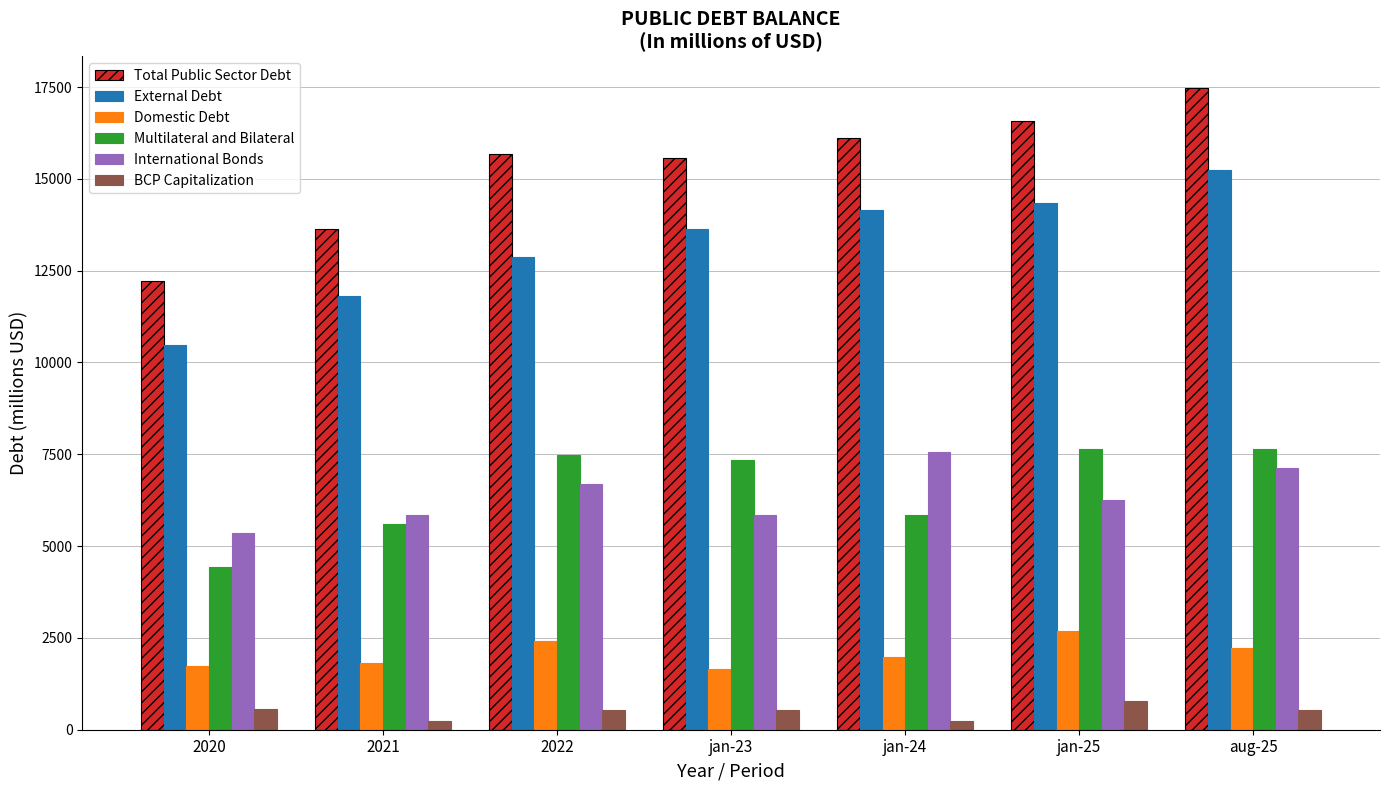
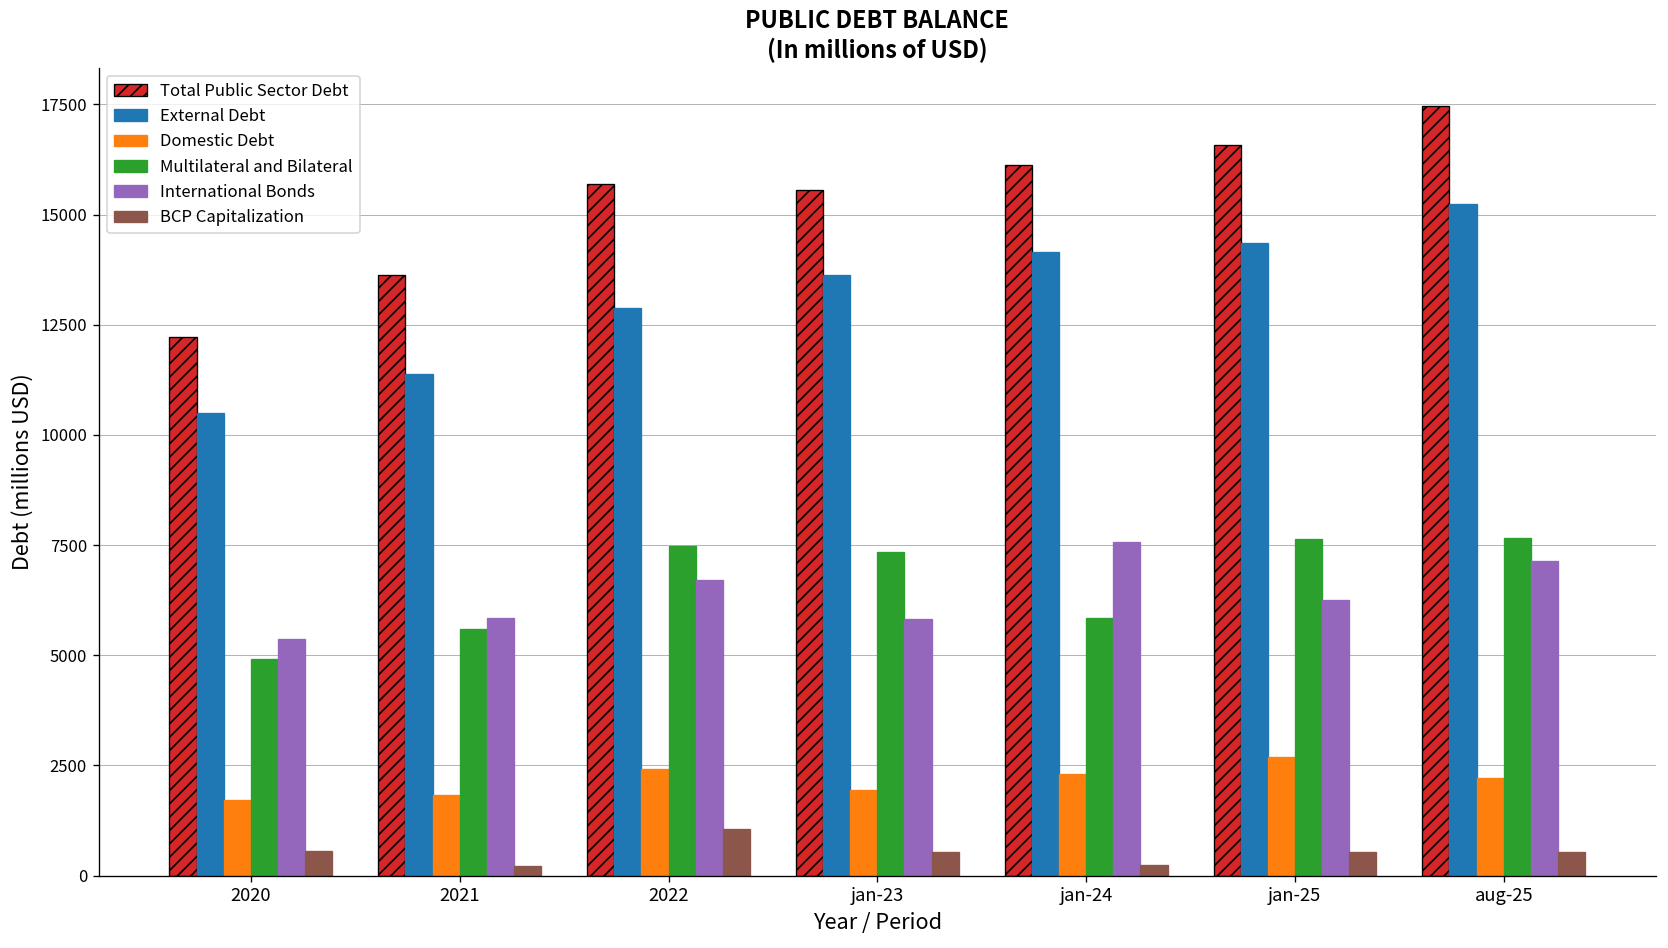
  {
    "Total Public Sector Debt": {
      "2020": 12200,
      "2021": 13600,
      "2022": 15700,
      "jan-23": 15600,
      "jan-24": 16100,
      "jan-25": 16600,
      "aug-25": 17500
    },
    "External Debt": {
      "2020": 10500,
-     "2021": 11800,
+     "2021": 11400,
      "2022": 12900,
      "jan-23": 13600,
      "jan-24": 14200,
      "jan-25": 14400,
      "aug-25": 15200
    },
    "Domestic Debt": {
      "2020": 1700,
      "2021": 1800,
      "2022": 2400,
-     "jan-23": 1700,
-     "jan-24": 2000,
+     "jan-23": 1900,
+     "jan-24": 2300,
      "jan-25": 2700,
      "aug-25": 2200
    },
    "Multilateral and Bilateral": {
-     "2020": 4400,
+     "2020": 4900,
      "2021": 5600,
      "2022": 7500,
      "jan-23": 7400,
      "jan-24": 5800,
      "jan-25": 7600,
      "aug-25": 7700
    },
    "International Bonds": {
      "2020": 5400,
      "2021": 5900,
      "2022": 6700,
      "jan-23": 5800,
      "jan-24": 7600,
      "jan-25": 6300,
      "aug-25": 7100
    },
    "BCP Capitalization": {
      "2020": 600,
      "2021": 200,
-     "2022": 500,
+     "2022": 1000,
      "jan-23": 500,
      "jan-24": 200,
-     "jan-25": 800,
+     "jan-25": 500,
      "aug-25": 500
    }
  }
